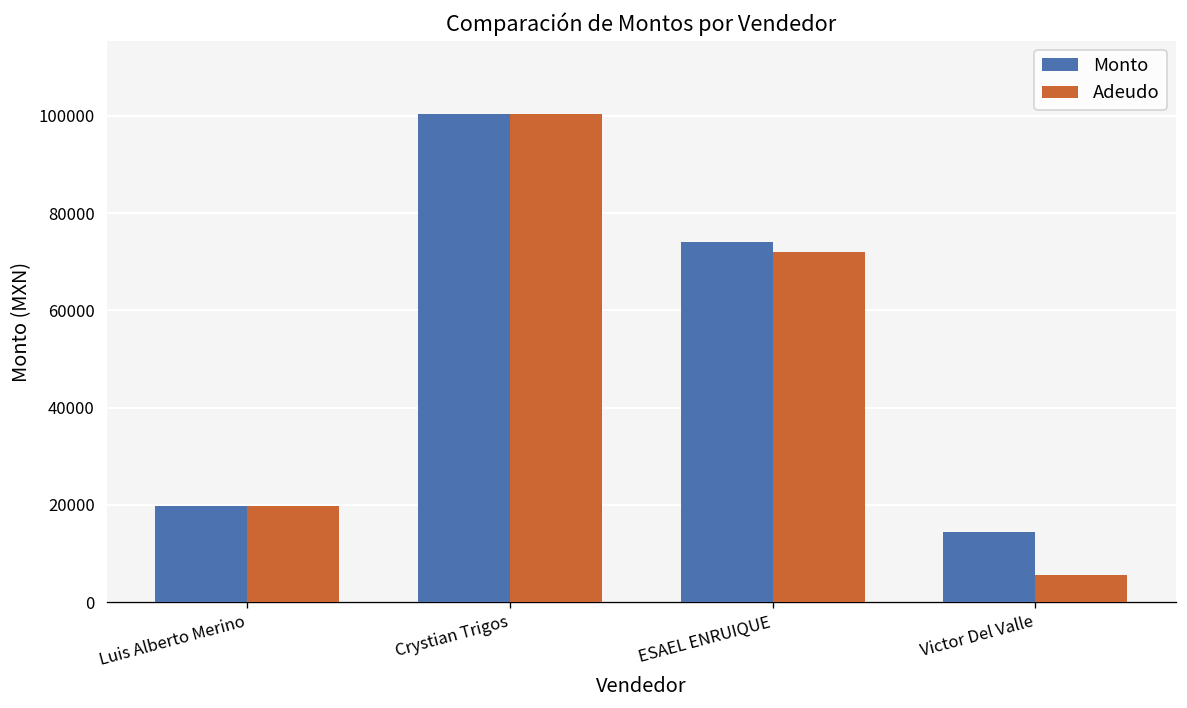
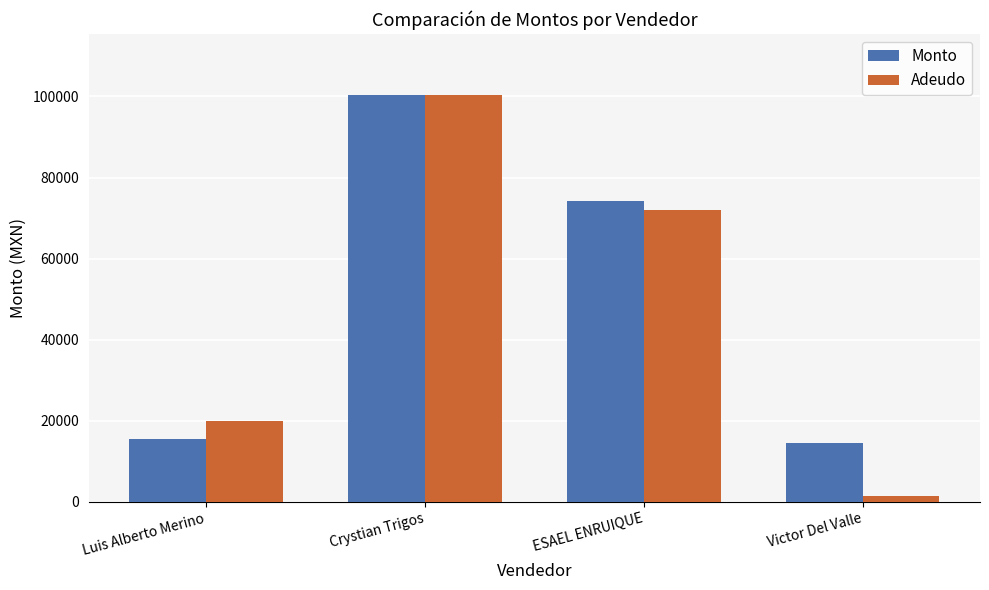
  {
    "Monto": {
-     "Luis Alberto Merino": 20000,
+     "Luis Alberto Merino": 16000,
      "Crystian Trigos": 100000,
      "ESAEL ENRUIQUE": 74000,
      "Victor Del Valle": 14000
    },
    "Adeudo": {
      "Luis Alberto Merino": 20000,
      "Crystian Trigos": 100000,
      "ESAEL ENRUIQUE": 72000,
-     "Victor Del Valle": 6000
+     "Victor Del Valle": 1000
    }
  }
